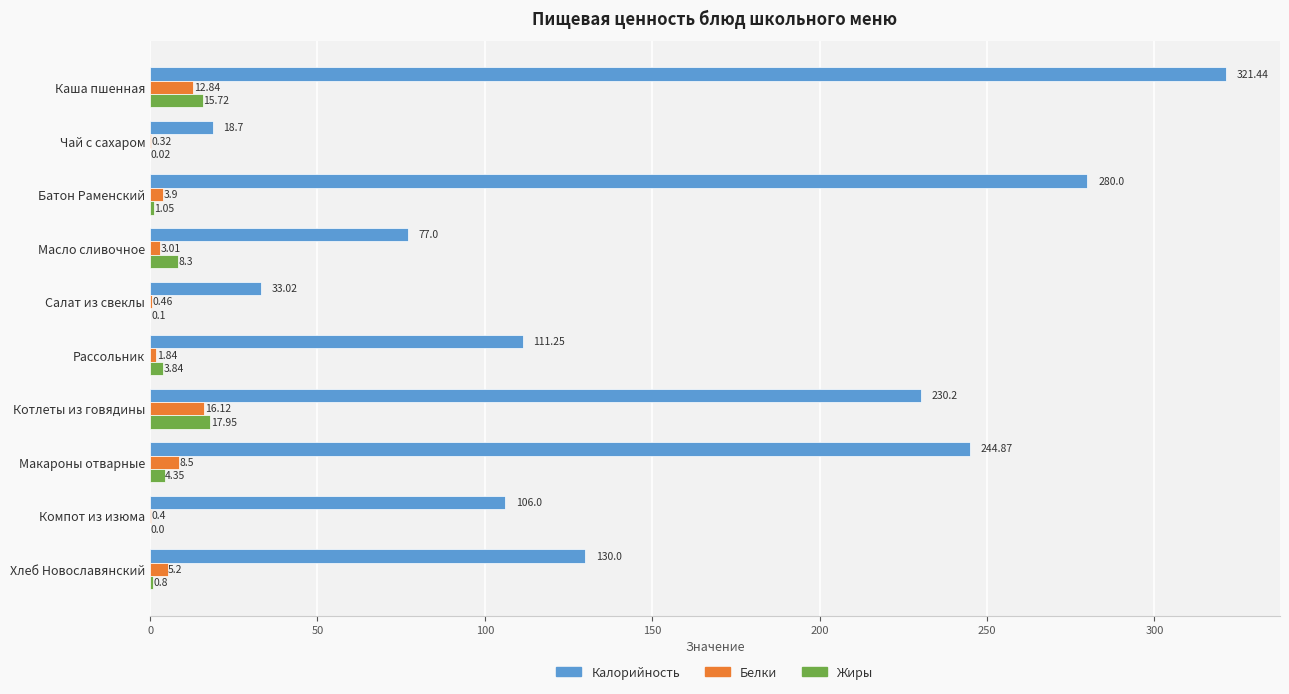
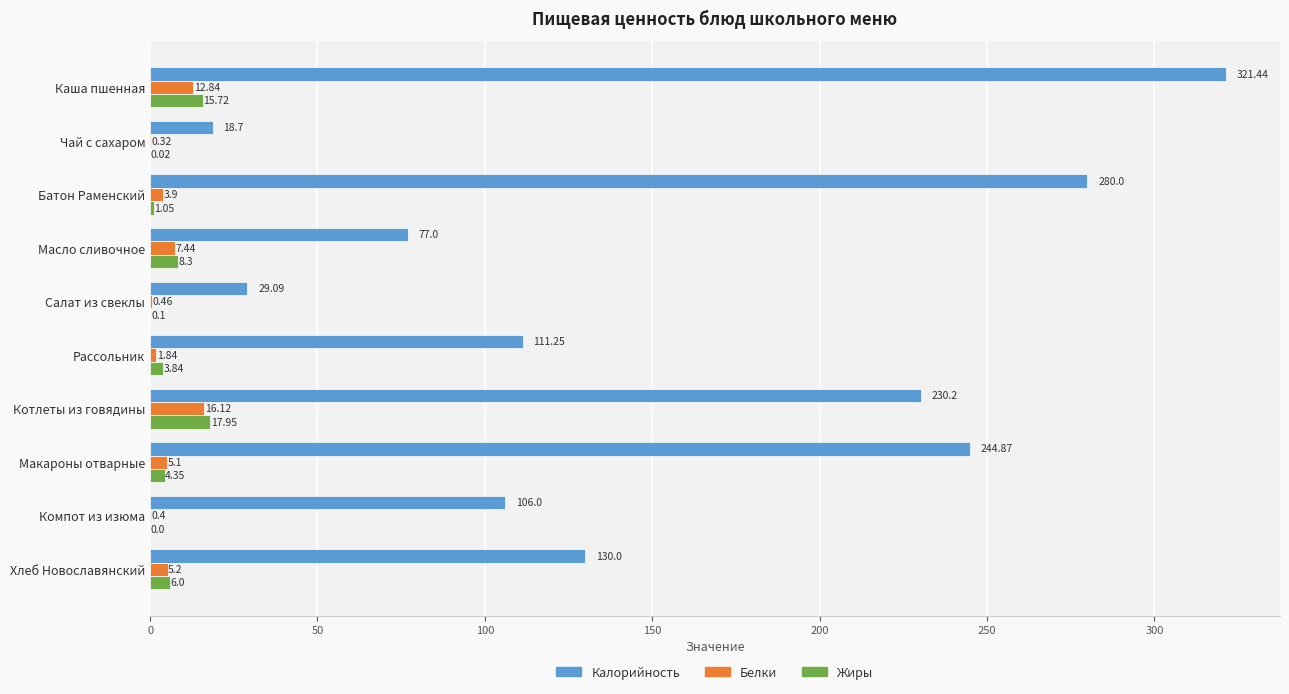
  {
    "Калорийность": {
      "Каша пшенная": 321.44,
      "Чай с сахаром": 18.7,
      "Батон Раменский": 280.0,
      "Масло сливочное": 77.0,
-     "Салат из свеклы": 33.02,
+     "Салат из свеклы": 29.09,
      "Рассольник": 111.25,
      "Котлеты из говядины": 230.2,
      "Макароны отварные": 244.87,
      "Компот из изюма": 106.0,
      "Хлеб Новославянский": 130.0
    },
    "Белки": {
      "Каша пшенная": 12.84,
      "Чай с сахаром": 0.32,
      "Батон Раменский": 3.9,
-     "Масло сливочное": 3.01,
+     "Масло сливочное": 7.44,
      "Салат из свеклы": 0.46,
      "Рассольник": 1.84,
      "Котлеты из говядины": 16.12,
-     "Макароны отварные": 8.5,
+     "Макароны отварные": 5.1,
      "Компот из изюма": 0.4,
      "Хлеб Новославянский": 5.2
    },
    "Жиры": {
      "Каша пшенная": 15.72,
      "Чай с сахаром": 0.02,
      "Батон Раменский": 1.05,
      "Масло сливочное": 8.3,
      "Салат из свеклы": 0.1,
      "Рассольник": 3.84,
      "Котлеты из говядины": 17.95,
      "Макароны отварные": 4.35,
      "Компот из изюма": 0.0,
-     "Хлеб Новославянский": 0.8
+     "Хлеб Новославянский": 6.0
    }
  }
